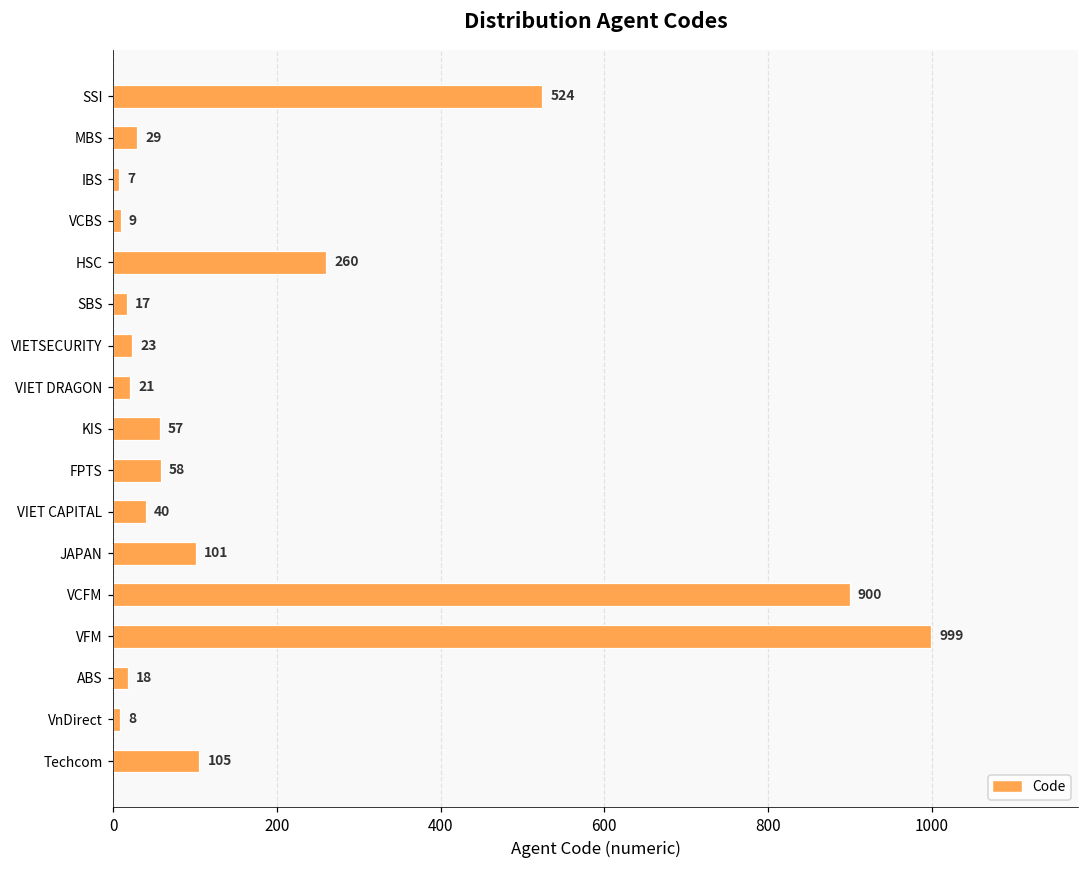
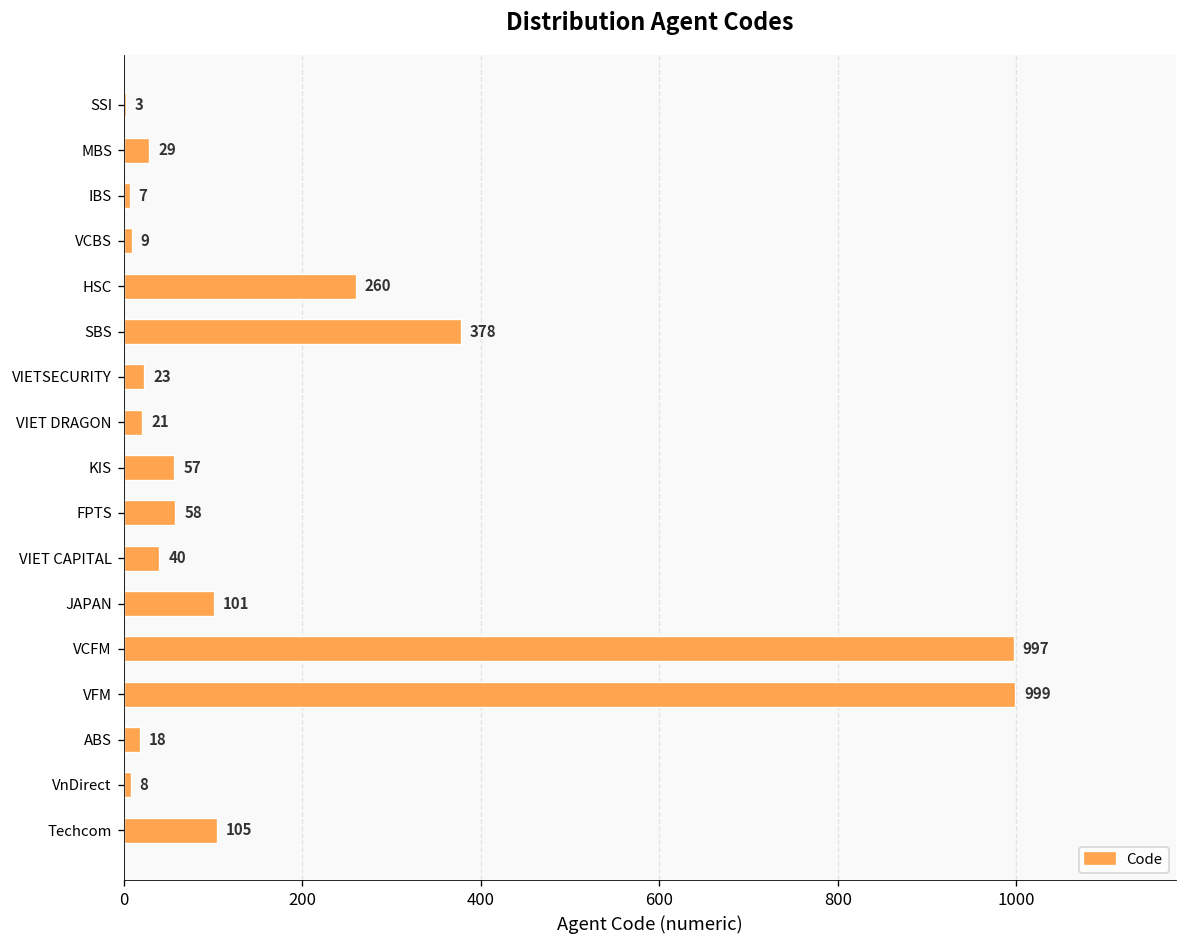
  {
-   "SSI": 524,
+   "SSI": 3,
    "MBS": 29,
    "IBS": 7,
    "VCBS": 9,
    "HSC": 260,
-   "SBS": 17,
+   "SBS": 378,
    "VIETSECURITY": 23,
    "VIET DRAGON": 21,
    "KIS": 57,
    "FPTS": 58,
    "VIET CAPITAL": 40,
    "JAPAN": 101,
-   "VCFM": 900,
+   "VCFM": 997,
    "VFM": 999,
    "ABS": 18,
    "VnDirect": 8,
    "Techcom": 105
  }
